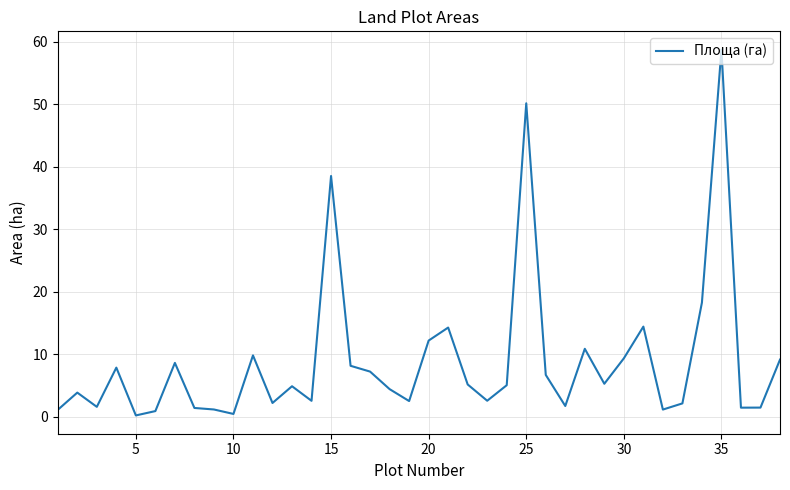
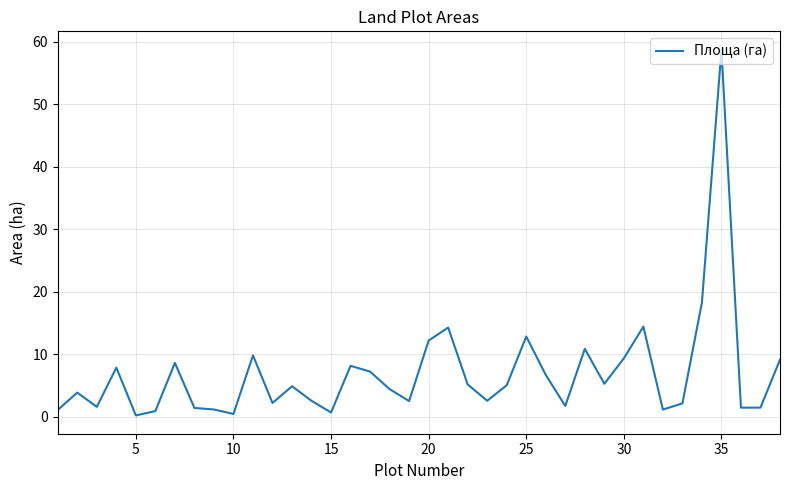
  {
    "5": 0,
    "10": 0,
-   "15": 39,
+   "15": 1,
    "20": 12,
-   "25": 50,
+   "25": 13,
    "30": 9
  }
